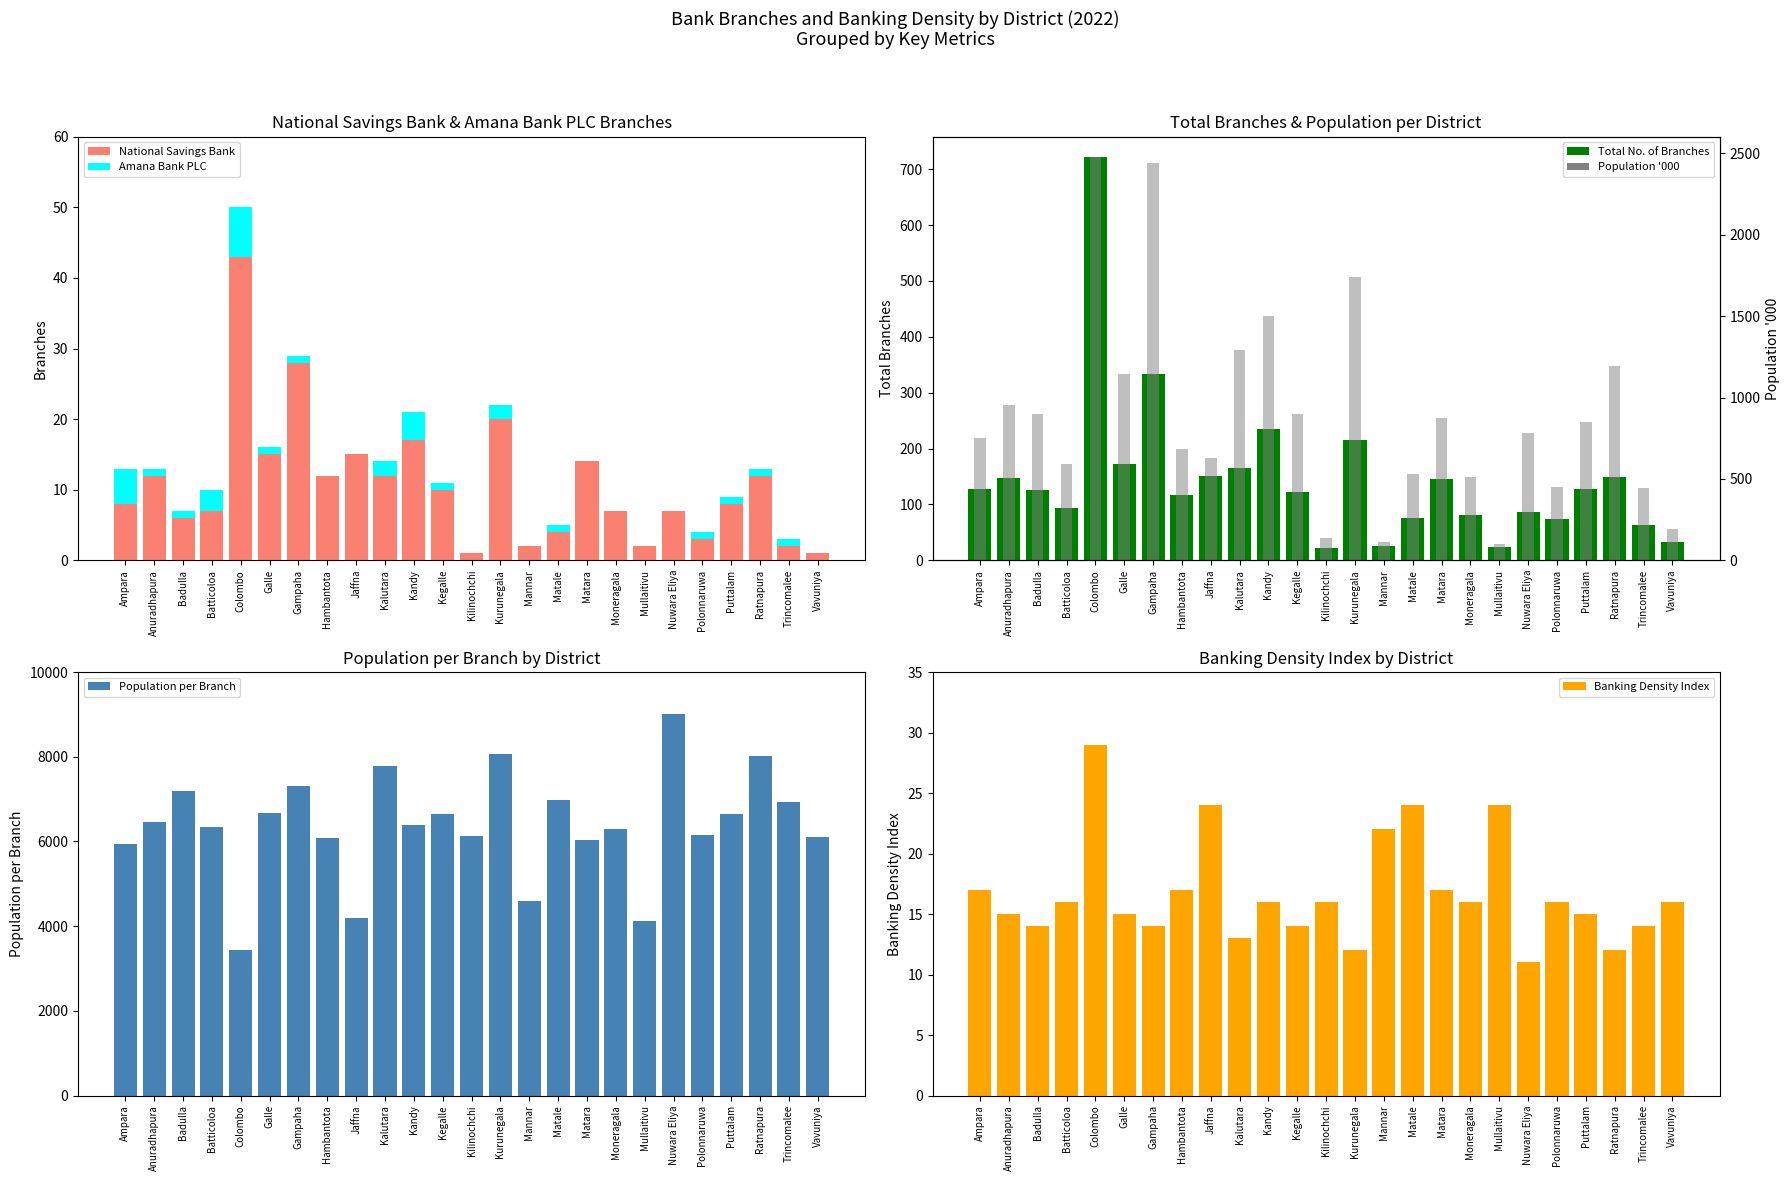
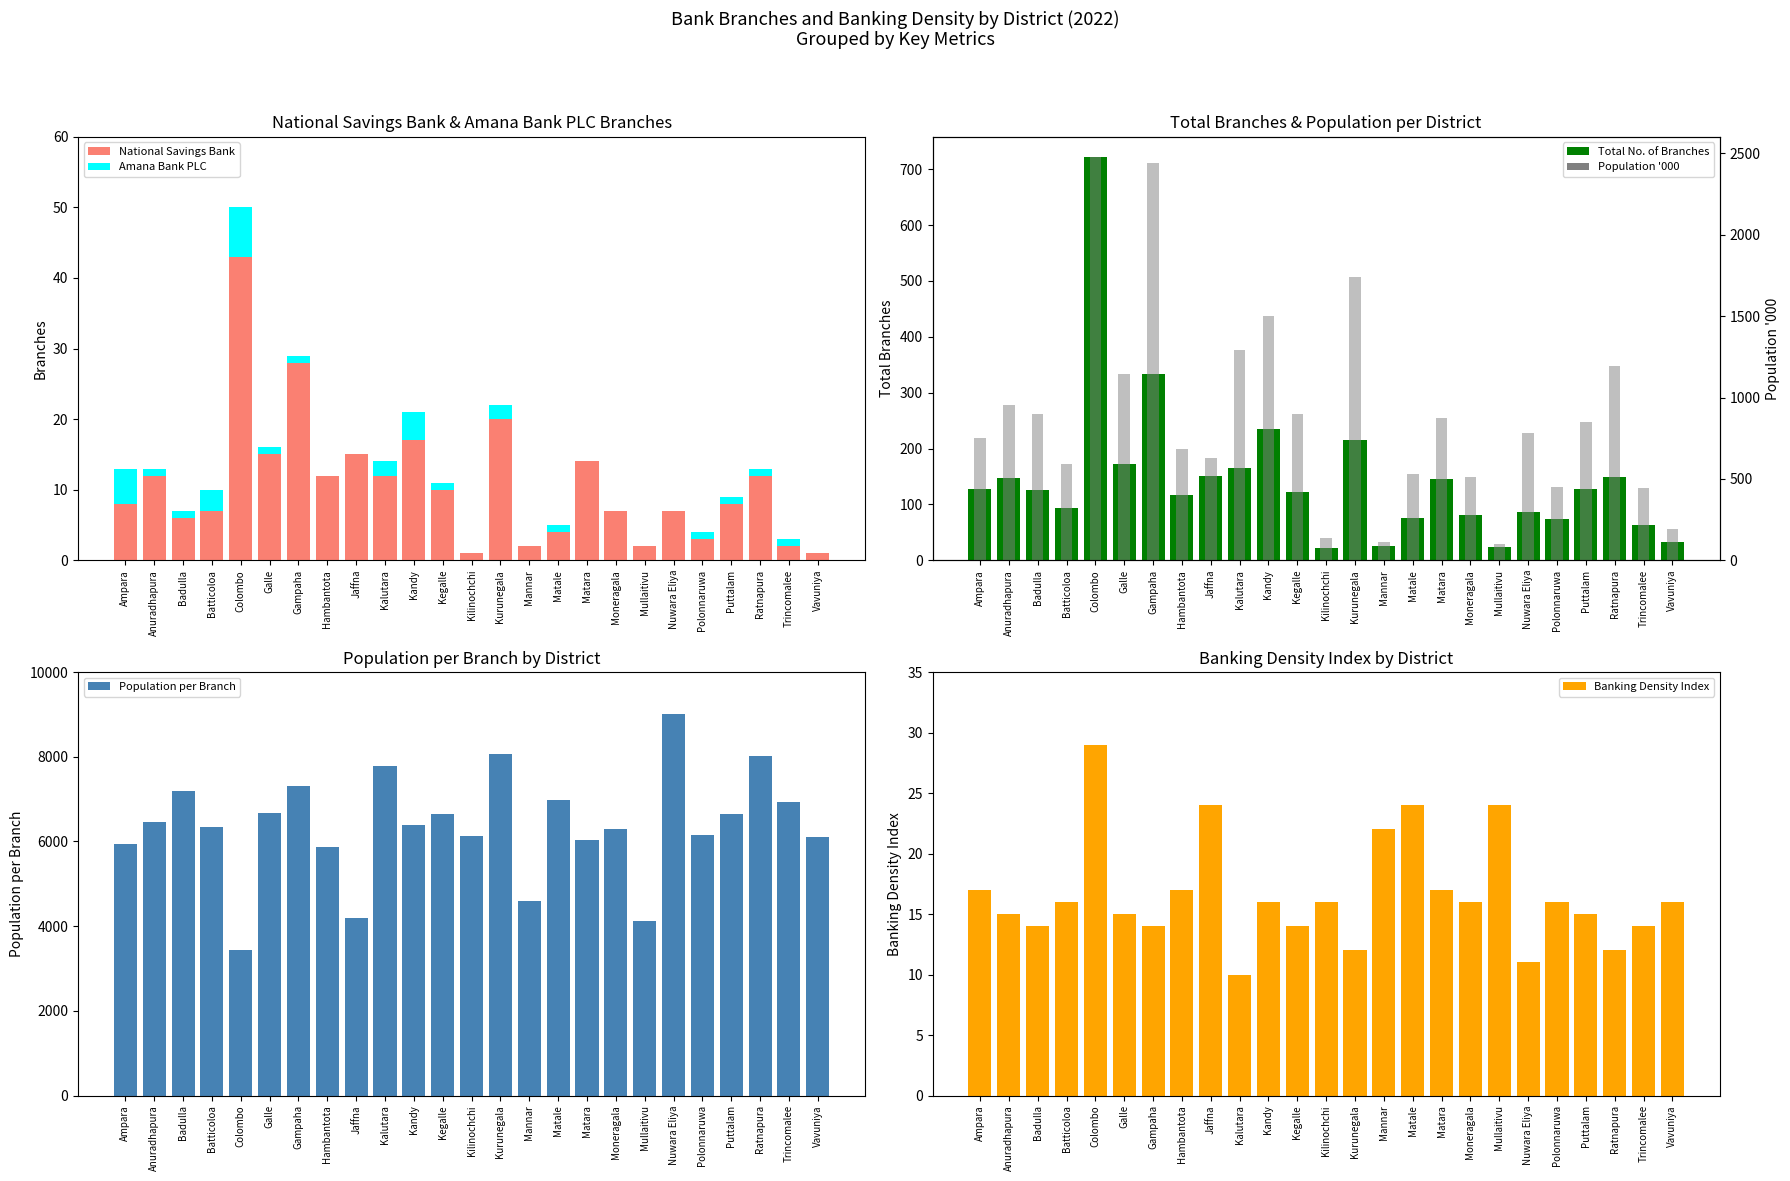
  {
    "National Savings Bank & Amana Bank PLC Branches": {
      "National Savings Bank": {
        "Ampara": 8,
        "Anuradhapura": 12,
        "Badulla": 6,
        "Batticoloa": 7,
        "Colombo": 43,
        "Galle": 15,
        "Gampaha": 28,
        "Hambantota": 12,
        "Jaffna": 15,
        "Kalutara": 12,
        "Kandy": 17,
        "Kegalle": 10,
        "Kilinochchi": 1,
        "Kurunegala": 20,
        "Mannar": 2,
        "Matale": 4,
        "Matara": 14,
        "Moneragala": 7,
        "Mullaitivu": 2,
        "Nuwara Eliya": 7,
        "Polonnaruwa": 3,
        "Puttalam": 8,
        "Ratnapura": 12,
        "Trincomalee": 2,
        "Vavuniya": 1
      },
      "Amana Bank PLC": {
        "Ampara": 5,
        "Anuradhapura": 1,
        "Badulla": 1,
        "Batticoloa": 3,
        "Colombo": 7,
        "Galle": 1,
        "Gampaha": 1,
        "Hambantota": 0,
        "Jaffna": 0,
        "Kalutara": 2,
        "Kandy": 4,
        "Kegalle": 1,
        "Kilinochchi": 0,
        "Kurunegala": 2,
        "Mannar": 0,
        "Matale": 1,
        "Matara": 0,
        "Moneragala": 0,
        "Mullaitivu": 0,
        "Nuwara Eliya": 0,
        "Polonnaruwa": 1,
        "Puttalam": 1,
        "Ratnapura": 1,
        "Trincomalee": 1,
        "Vavuniya": 0
      }
    },
    "Population per Branch by District": {
      "Ampara": 5900,
      "Anuradhapura": 6500,
      "Badulla": 7200,
      "Batticoloa": 6300,
      "Colombo": 3400,
      "Galle": 6700,
      "Gampaha": 7300,
-     "Hambantota": 6100,
+     "Hambantota": 5900,
      "Jaffna": 4200,
      "Kalutara": 7800,
      "Kandy": 6400,
      "Kegalle": 6600,
      "Kilinochchi": 6100,
      "Kurunegala": 8100,
      "Mannar": 4600,
      "Matale": 7000,
      "Matara": 6000,
      "Moneragala": 6300,
      "Mullaitivu": 4100,
      "Nuwara Eliya": 9000,
      "Polonnaruwa": 6200,
      "Puttalam": 6600,
      "Ratnapura": 8000,
      "Trincomalee": 6900,
      "Vavuniya": 6100
    },
    "Banking Density Index by District": {
      "Ampara": 17,
      "Anuradhapura": 15,
      "Badulla": 14,
      "Batticoloa": 16,
      "Colombo": 29,
      "Galle": 15,
      "Gampaha": 14,
      "Hambantota": 17,
      "Jaffna": 24,
-     "Kalutara": 13,
+     "Kalutara": 10,
      "Kandy": 16,
      "Kegalle": 14,
      "Kilinochchi": 16,
      "Kurunegala": 12,
      "Mannar": 22,
      "Matale": 24,
      "Matara": 17,
      "Moneragala": 16,
      "Mullaitivu": 24,
      "Nuwara Eliya": 11,
      "Polonnaruwa": 16,
      "Puttalam": 15,
      "Ratnapura": 12,
      "Trincomalee": 14,
      "Vavuniya": 16
    }
  }
